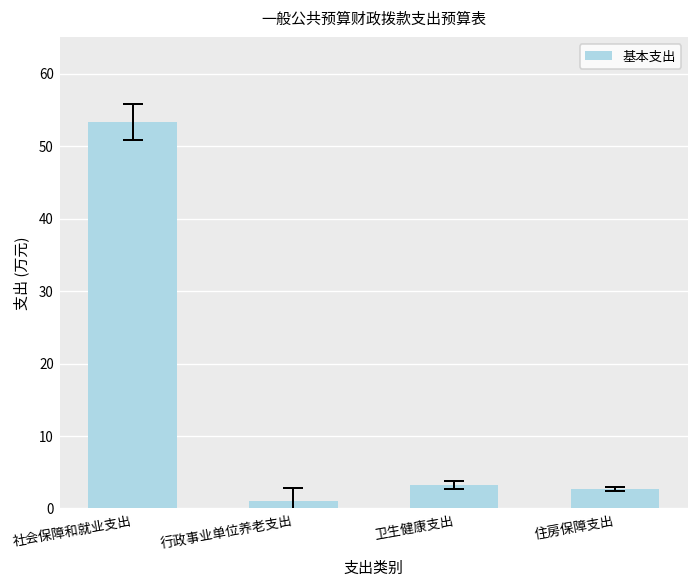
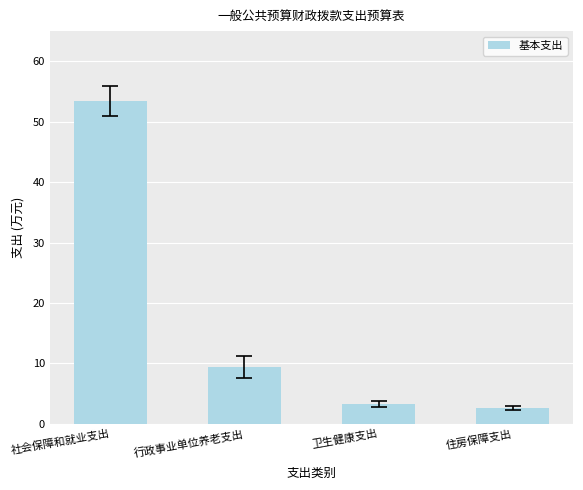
  {
    "基本支出": {
      "社会保障和就业支出": 53,
-     "行政事业单位养老支出": 1,
+     "行政事业单位养老支出": 9,
      "卫生健康支出": 3,
      "住房保障支出": 3
    }
  }
